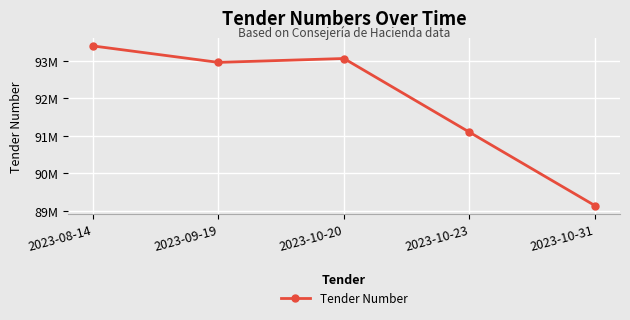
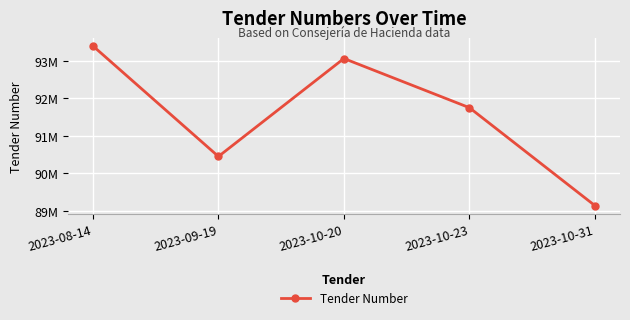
  {
    "2023-08-14": 93400000,
-   "2023-09-19": 93000000,
+   "2023-09-19": 90400000,
    "2023-10-20": 93100000,
-   "2023-10-23": 91100000,
+   "2023-10-23": 91800000,
    "2023-10-31": 89100000
  }
